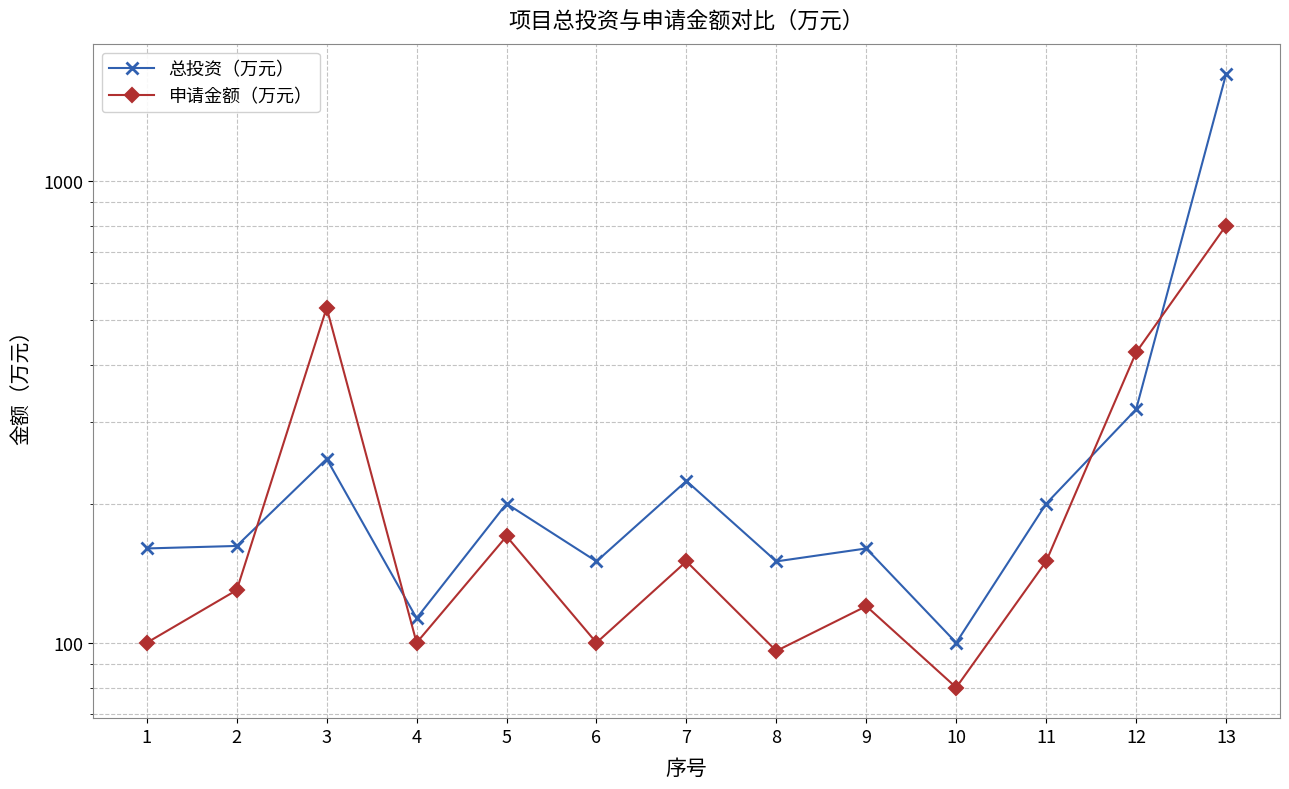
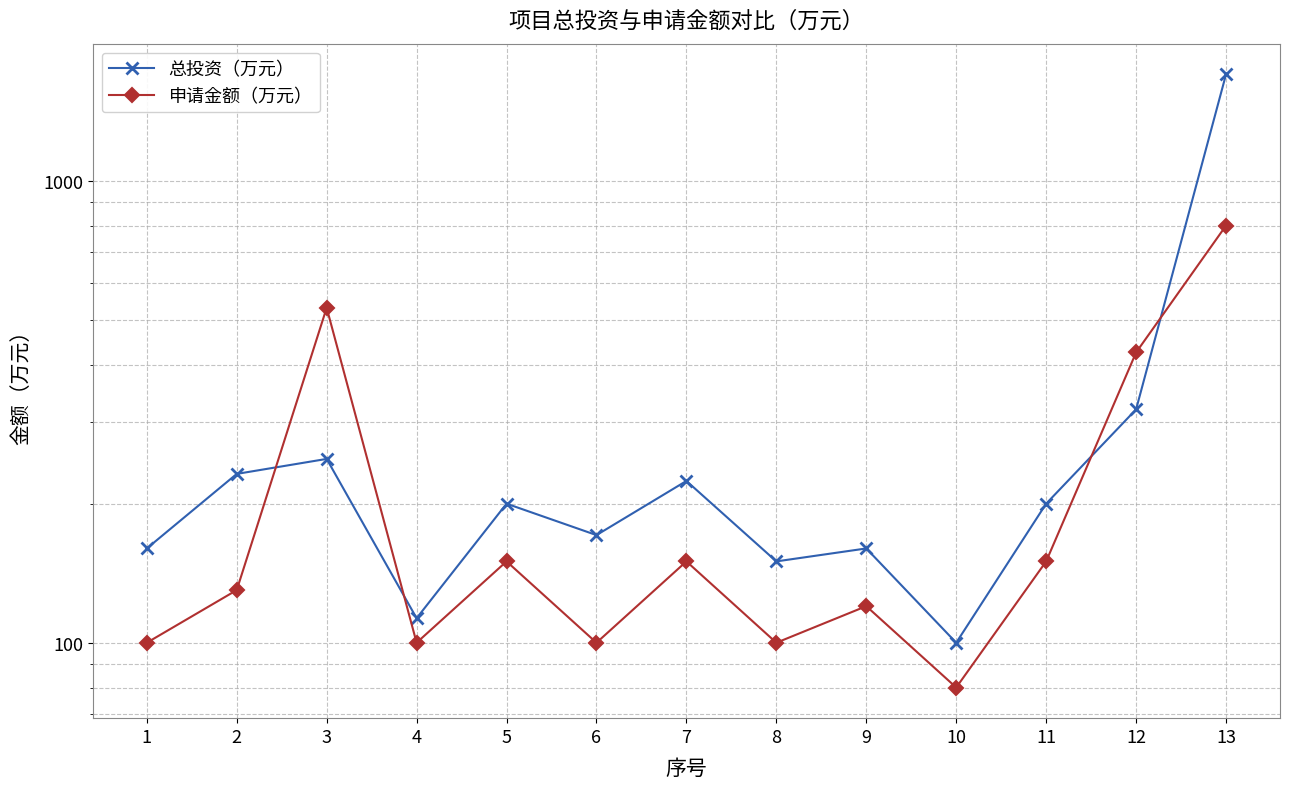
  {
    "总投资（万元）": {
      "1": 160,
-     "2": 162,
+     "2": 230,
      "3": 250,
      "4": 113,
      "5": 200,
-     "6": 150,
+     "6": 171,
      "7": 220,
      "8": 150,
      "9": 160,
      "10": 100,
      "11": 200,
      "12": 320,
      "13": 1700
    },
    "申请金额（万元）": {
      "1": 100,
      "2": 130,
      "3": 530,
      "4": 100,
-     "5": 170,
+     "5": 150,
      "6": 100,
      "7": 150,
-     "8": 96,
+     "8": 100,
      "9": 120,
      "10": 80,
      "11": 150,
      "12": 430,
      "13": 800
    }
  }
